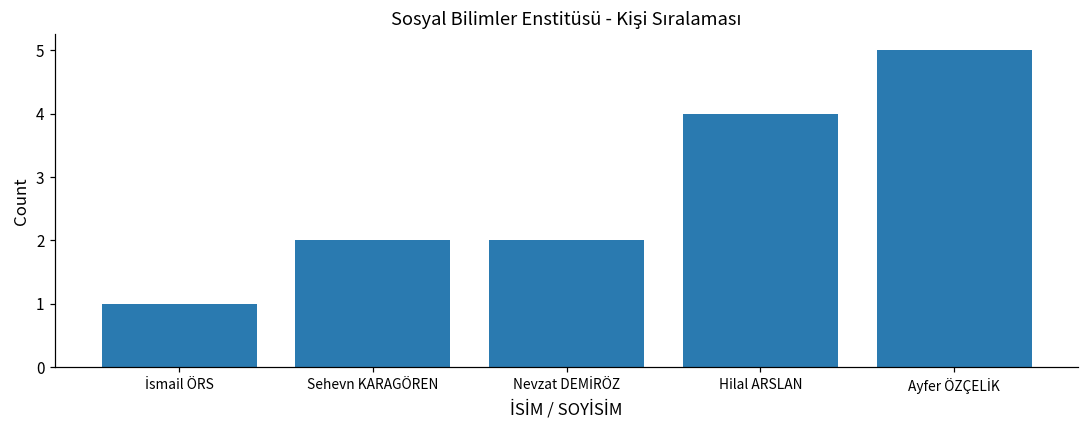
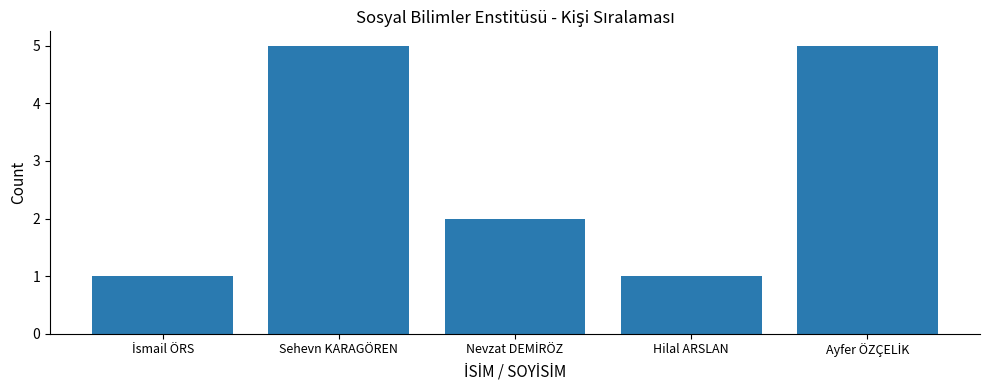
  {
    "İsmail ÖRS": 1,
-   "Sehevn KARAGÖREN": 2,
+   "Sehevn KARAGÖREN": 5,
    "Nevzat DEMİRÖZ": 2,
-   "Hilal ARSLAN": 4,
+   "Hilal ARSLAN": 1,
    "Ayfer ÖZÇELİK": 5
  }
